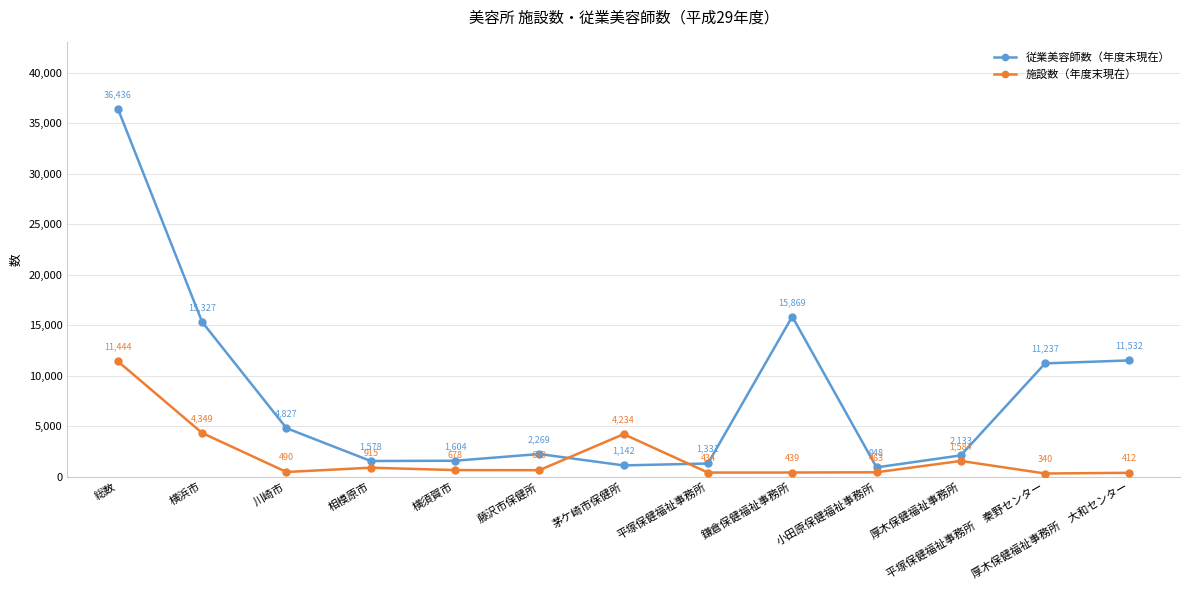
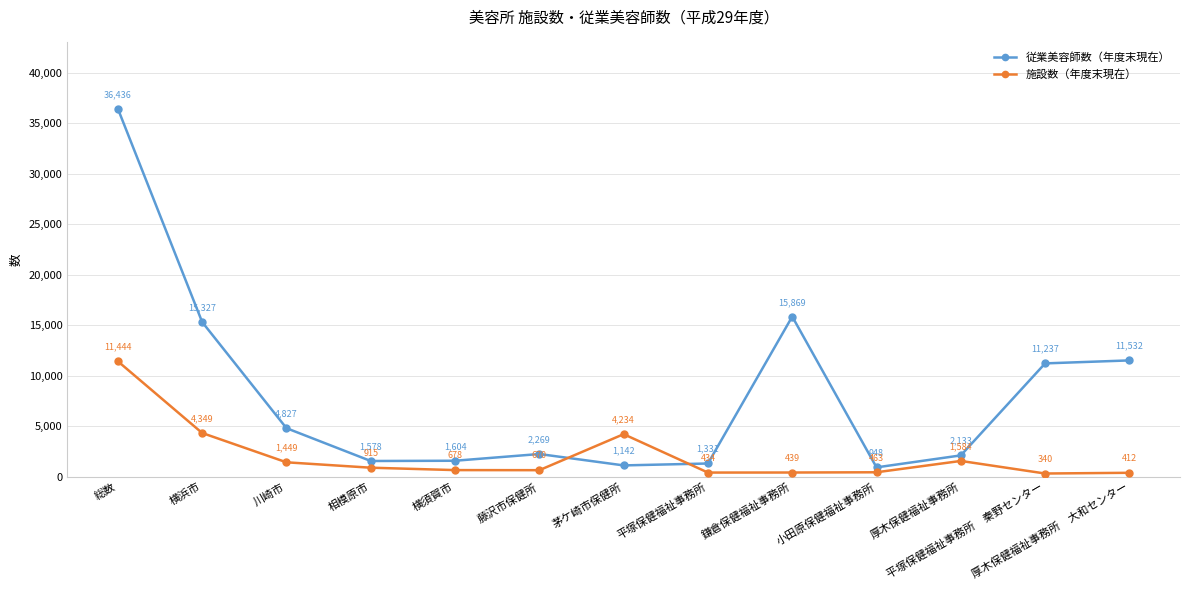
  {
    "従業美容師数（年度末現在）": {
      "総数": "36,436",
      "横浜市": "15,327",
      "川崎市": "4,827",
      "横須賀市": "1,604",
      "藤沢市保健所": "2,269",
      "茅ケ崎市保健所": "1,142",
      "平塚保健福祉事務所": "1,331",
      "鎌倉保健福祉事務所": "15,869",
      "平塚保健福祉事務所 秦野センター": "11,237",
      "厚木保健福祉事務所 大和センター": "11,532"
    },
    "施設数（年度末現在）": {
      "総数": "11,444",
      "横浜市": "4,349",
-     "川崎市": "490",
+     "川崎市": "1,449",
      "茅ケ崎市保健所": "4,234",
      "鎌倉保健福祉事務所": "439",
      "平塚保健福祉事務所 秦野センター": "340",
      "厚木保健福祉事務所 大和センター": "412"
    }
  }
